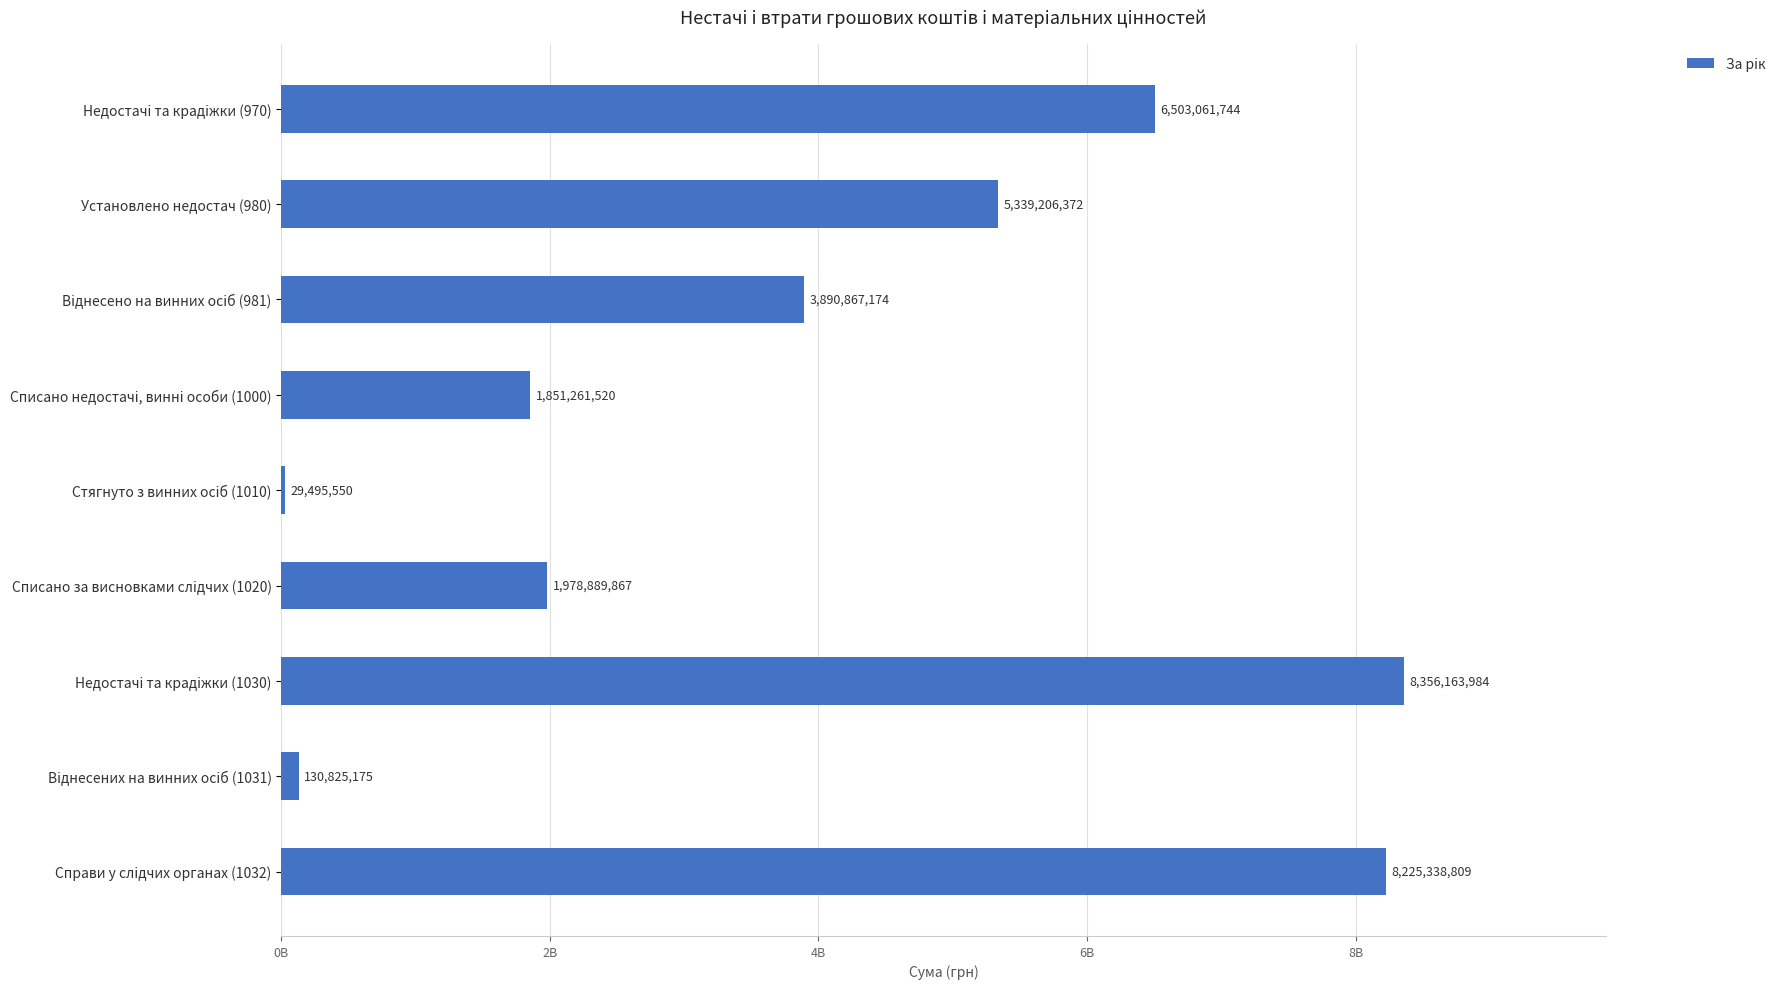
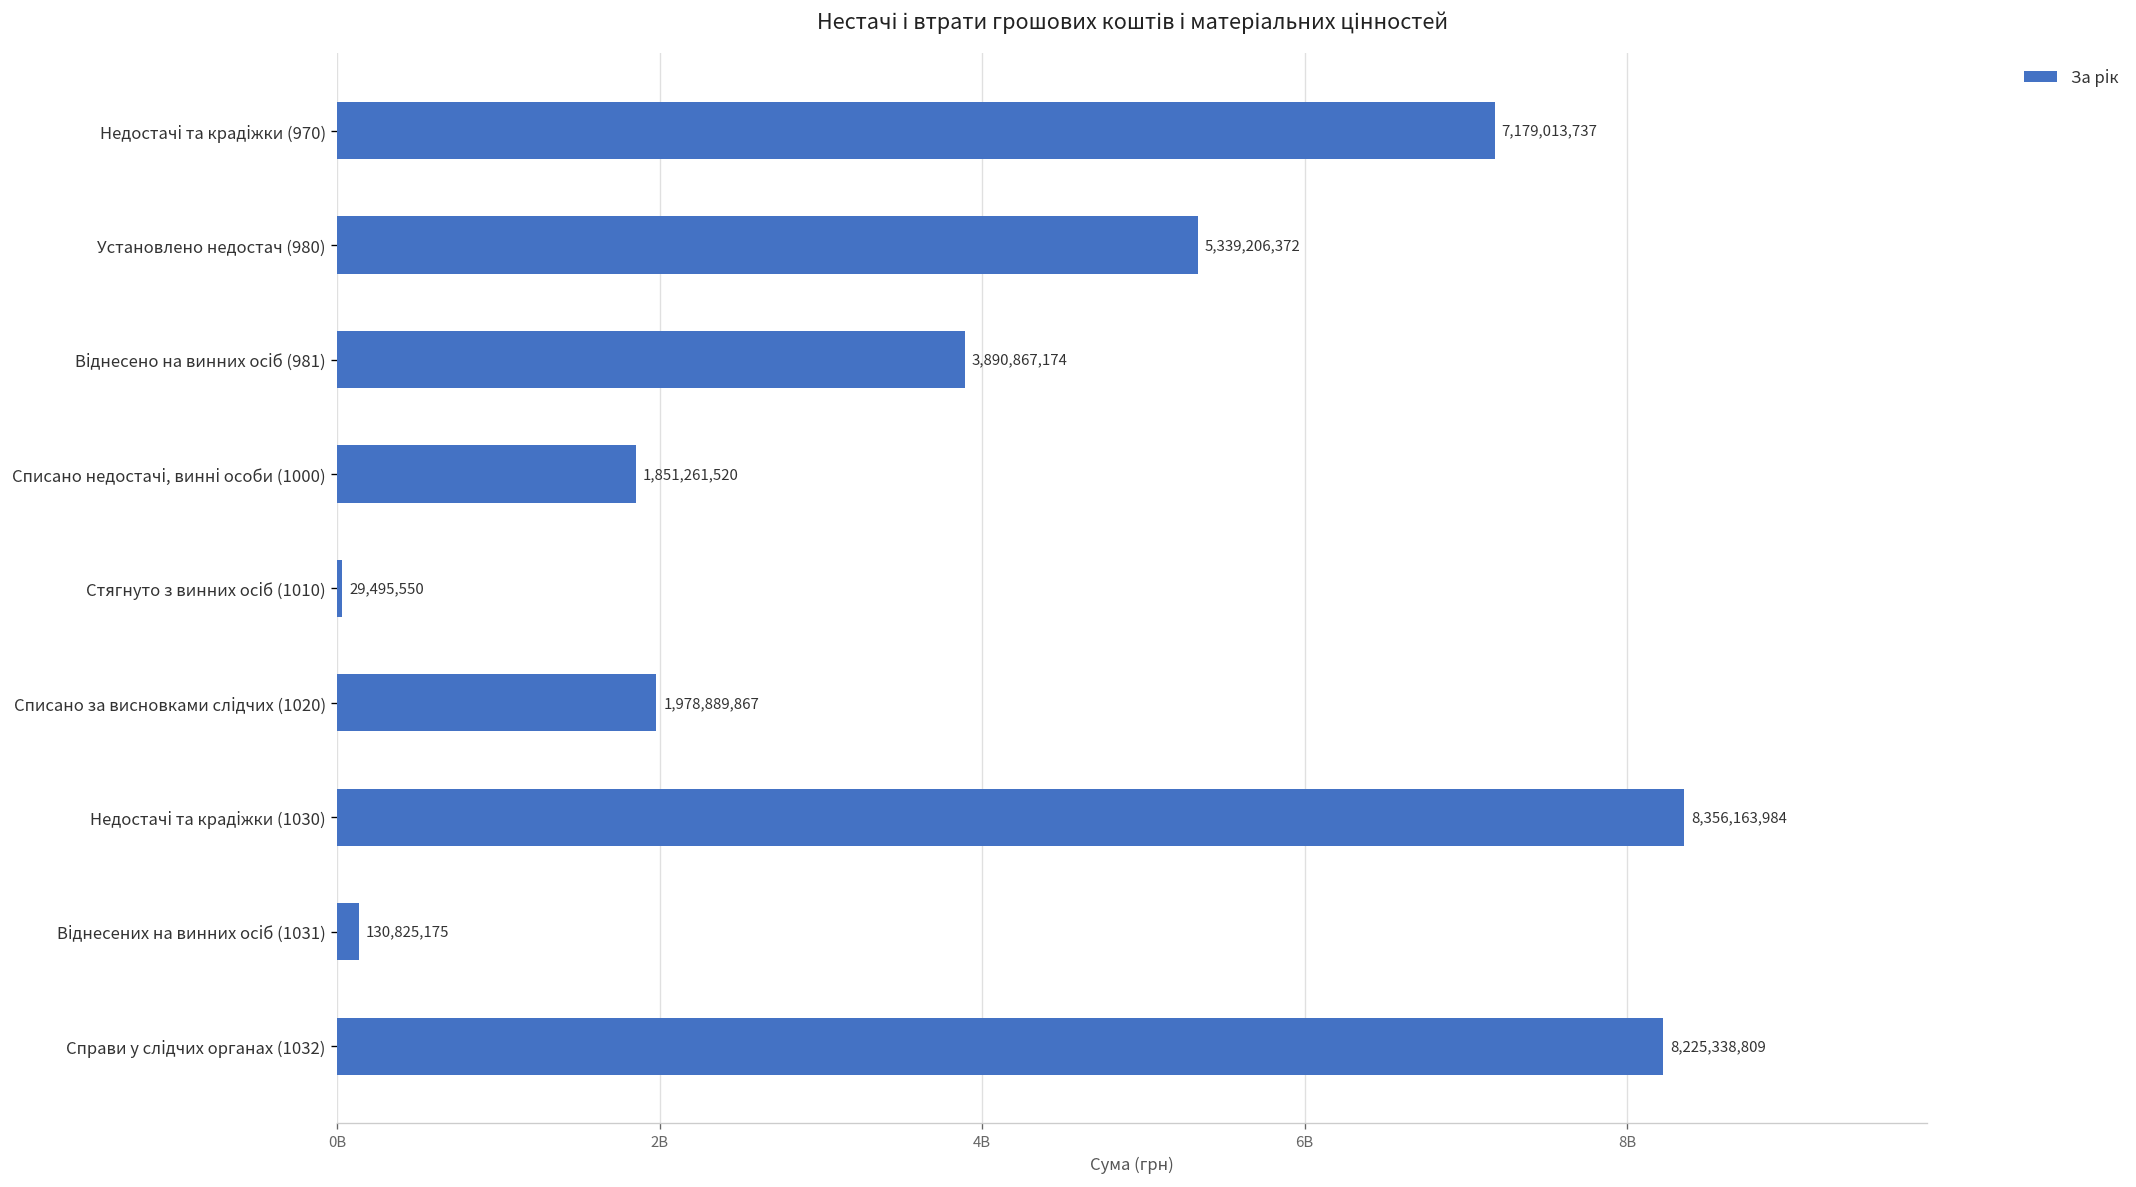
  {
-   "Недостачі та крадіжки (970)": "6,503,061,744",
+   "Недостачі та крадіжки (970)": "7,179,013,737",
    "Установлено недостач (980)": "5,339,206,372",
    "Віднесено на винних осіб (981)": "3,890,867,174",
    "Списано недостачі, винні особи (1000)": "1,851,261,520",
    "Стягнуто з винних осіб (1010)": "29,495,550",
    "Списано за висновками слідчих (1020)": "1,978,889,867",
    "Недостачі та крадіжки (1030)": "8,356,163,984",
    "Віднесених на винних осіб (1031)": "130,825,175",
    "Справи у слідчих органах (1032)": "8,225,338,809"
  }
